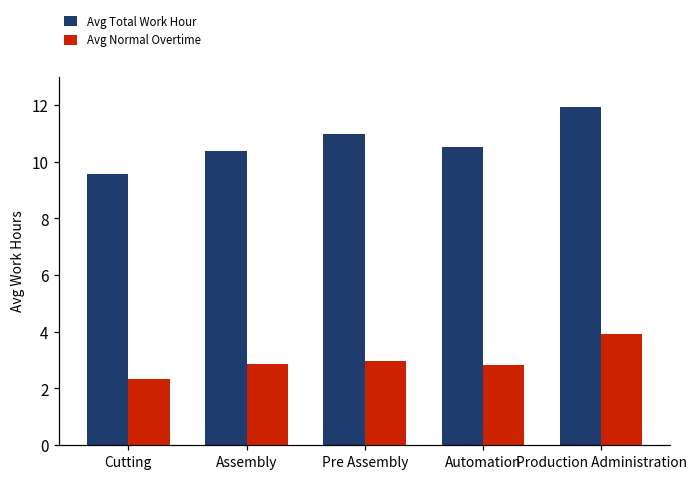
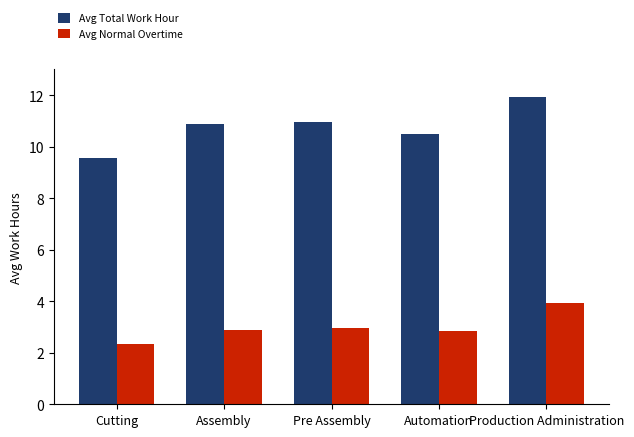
  {
    "Avg Total Work Hour": {
      "Cutting": 9.6,
-     "Assembly": 10.4,
+     "Assembly": 10.9,
      "Pre Assembly": 11.0,
      "Automation": 10.5,
      "Production Administration": 11.9
    },
    "Avg Normal Overtime": {
      "Cutting": 2.3,
      "Assembly": 2.9,
      "Pre Assembly": 3.0,
      "Automation": 2.8,
      "Production Administration": 3.9
    }
  }
